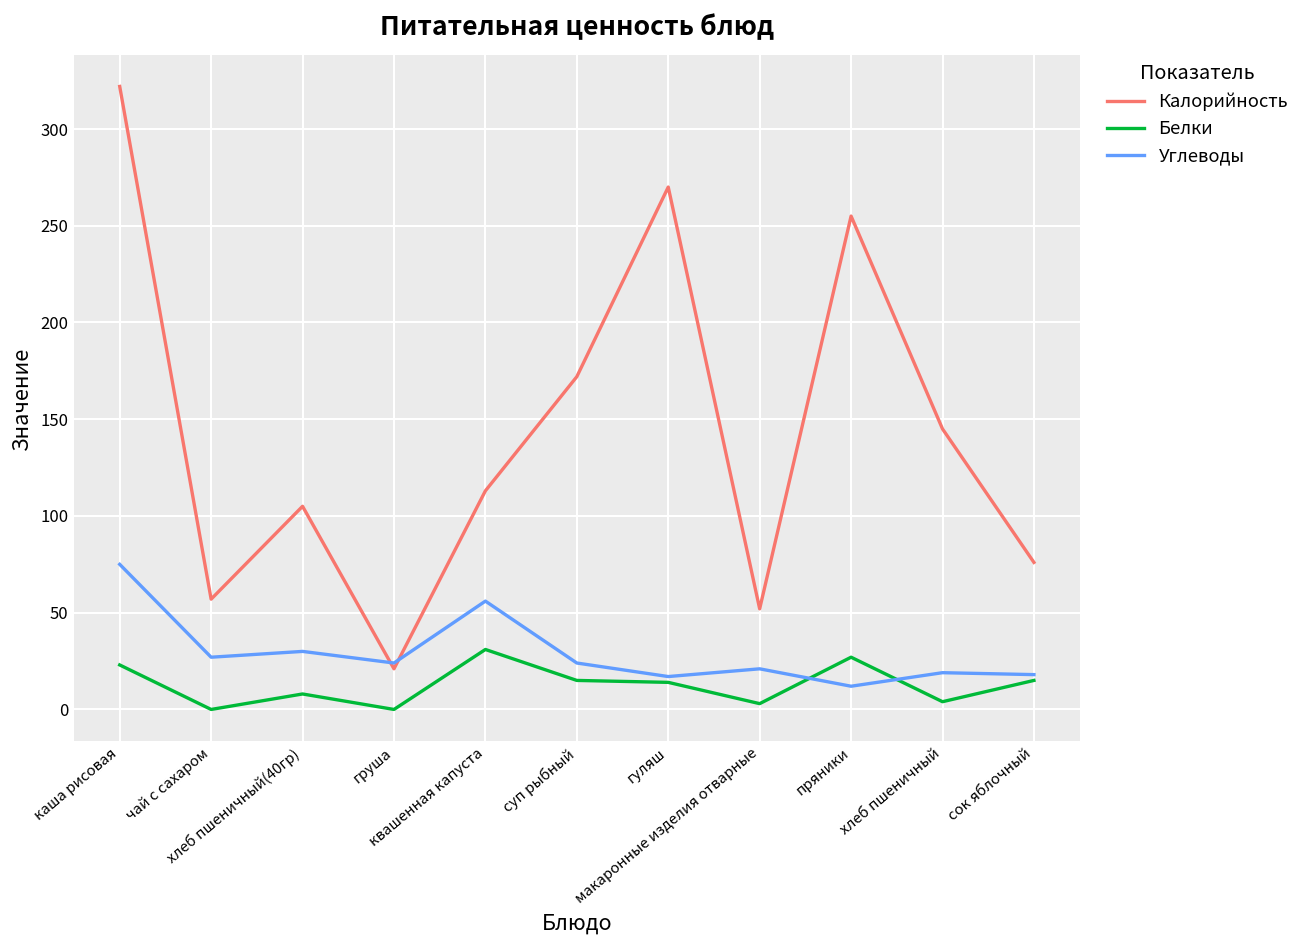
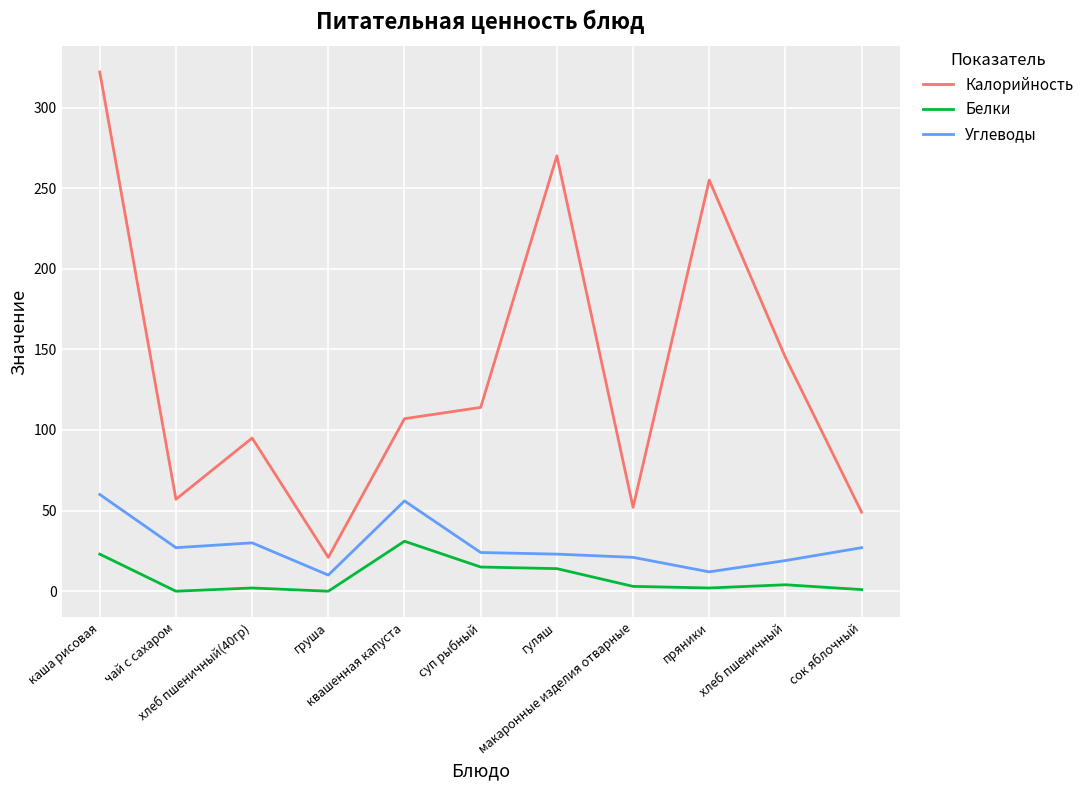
  {
    "Калорийность": {
      "каша рисовая": 322,
      "чай с сахаром": 57,
-     "хлеб пшеничный(40гр)": 105,
+     "хлеб пшеничный(40гр)": 95,
      "груша": 21,
-     "квашенная капуста": 113,
-     "суп рыбный": 172,
+     "квашенная капуста": 107,
+     "суп рыбный": 114,
      "гуляш": 270,
      "макаронные изделия отварные": 52,
      "пряники": 255,
      "хлеб пшеничный": 145,
-     "сок яблочный": 76
+     "сок яблочный": 49
    },
    "Белки": {
      "каша рисовая": 23,
      "чай с сахаром": 0,
-     "хлеб пшеничный(40гр)": 8,
+     "хлеб пшеничный(40гр)": 2,
      "груша": 0,
      "квашенная капуста": 31,
      "суп рыбный": 15,
      "гуляш": 14,
      "макаронные изделия отварные": 3,
-     "пряники": 27,
+     "пряники": 2,
      "хлеб пшеничный": 4,
-     "сок яблочный": 15
+     "сок яблочный": 1
    },
    "Углеводы": {
-     "каша рисовая": 75,
+     "каша рисовая": 60,
      "чай с сахаром": 27,
      "хлеб пшеничный(40гр)": 30,
-     "груша": 24,
+     "груша": 10,
      "квашенная капуста": 56,
      "суп рыбный": 24,
-     "гуляш": 17,
+     "гуляш": 23,
      "макаронные изделия отварные": 21,
      "пряники": 12,
      "хлеб пшеничный": 19,
-     "сок яблочный": 18
+     "сок яблочный": 27
    }
  }
